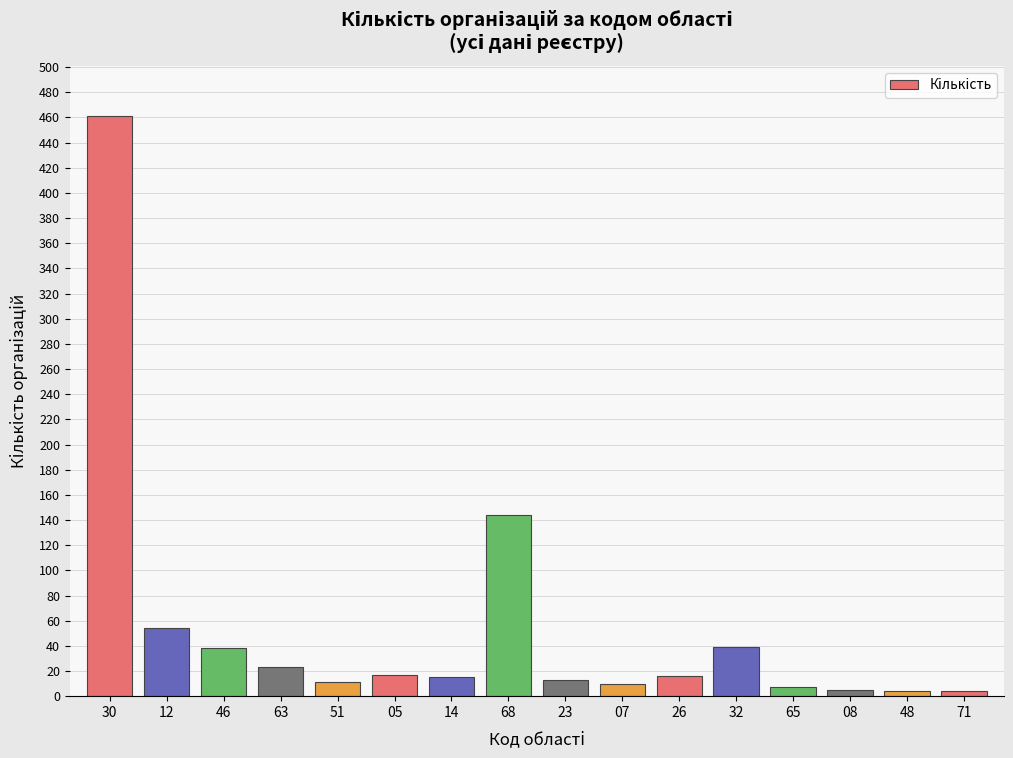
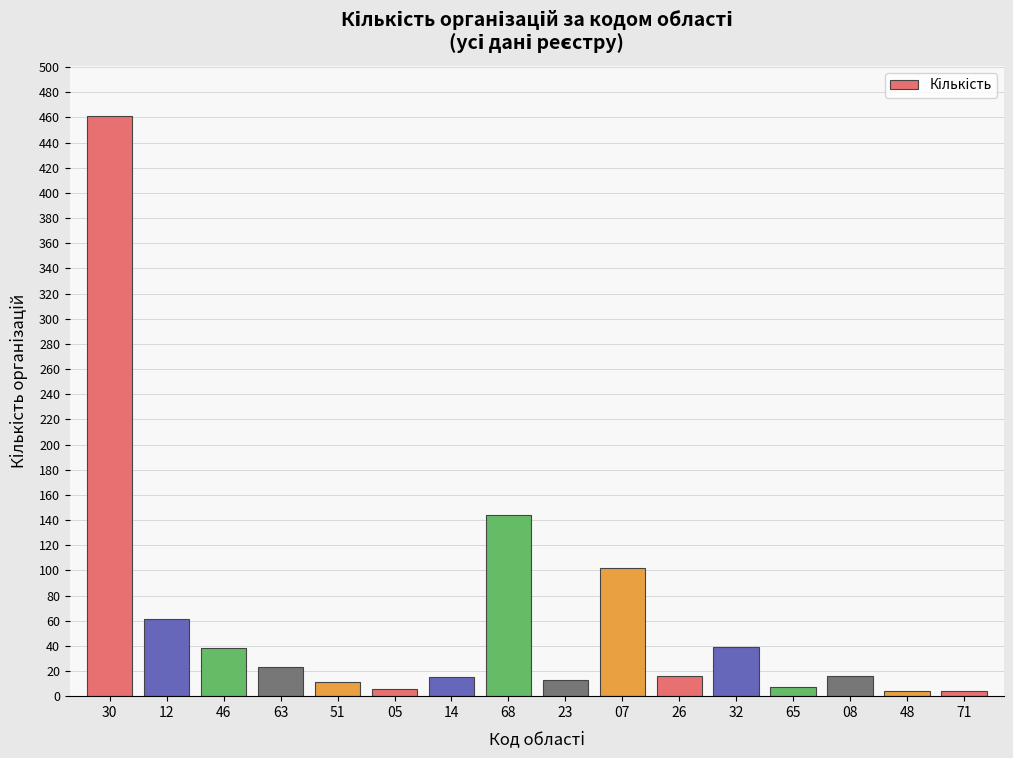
  {
    "30": 461,
-   "12": 54,
+   "12": 61,
    "46": 38,
    "63": 23,
    "51": 11,
-   "05": 17,
+   "05": 6,
    "14": 15,
    "68": 144,
    "23": 13,
-   "07": 10,
+   "07": 102,
    "26": 16,
    "32": 39,
    "65": 7,
-   "08": 5,
+   "08": 16,
    "48": 4,
    "71": 4
  }
